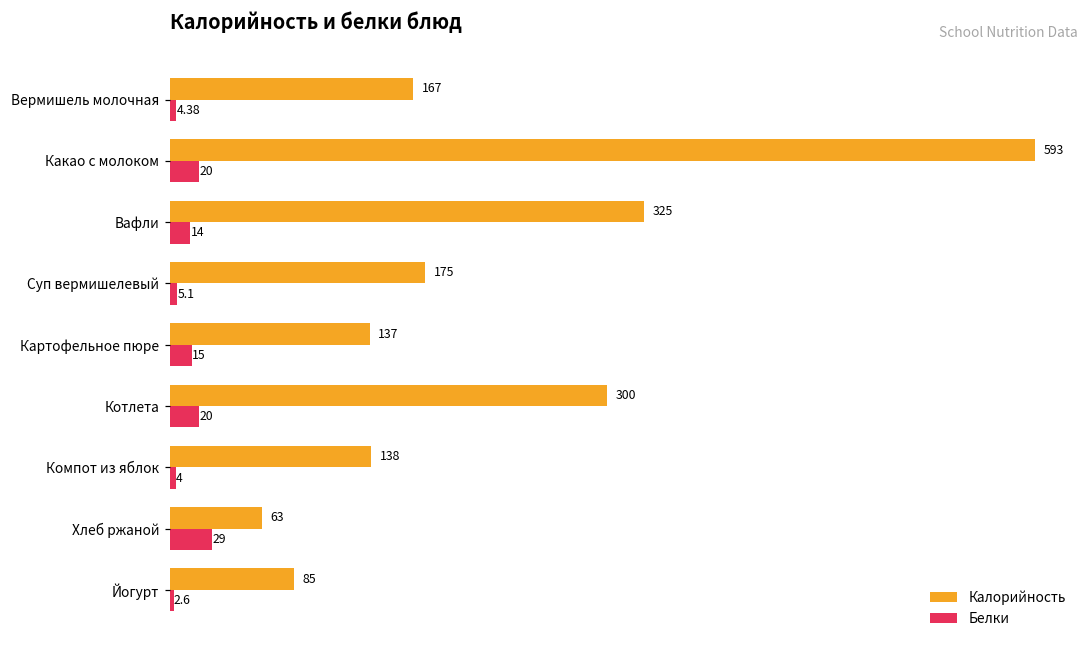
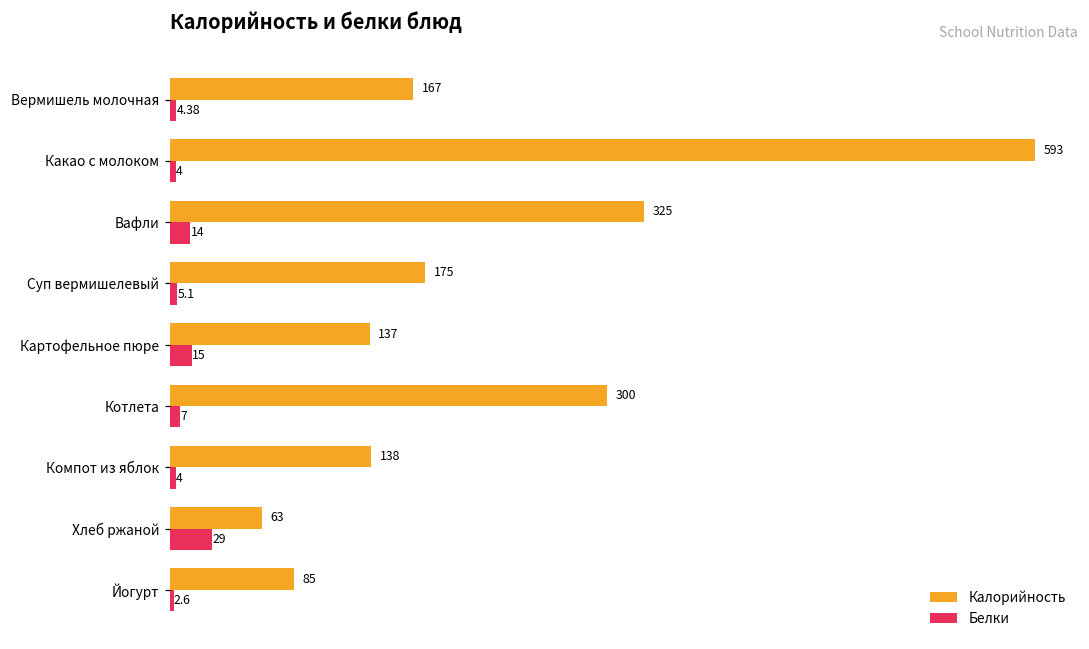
  {
    "Калорийность": {
      "Вермишель молочная": 167,
      "Какао с молоком": 593,
      "Вафли": 325,
      "Суп вермишелевый": 175,
      "Картофельное пюре": 137,
      "Котлета": 300,
      "Компот из яблок": 138,
      "Хлеб ржаной": 63,
      "Йогурт": 85
    },
    "Белки": {
      "Вермишель молочная": 4.38,
-     "Какао с молоком": 20,
+     "Какао с молоком": 4,
      "Вафли": 14,
      "Суп вермишелевый": 5.1,
      "Картофельное пюре": 15,
-     "Котлета": 20,
+     "Котлета": 7,
      "Компот из яблок": 4,
      "Хлеб ржаной": 29,
      "Йогурт": 2.6
    }
  }
